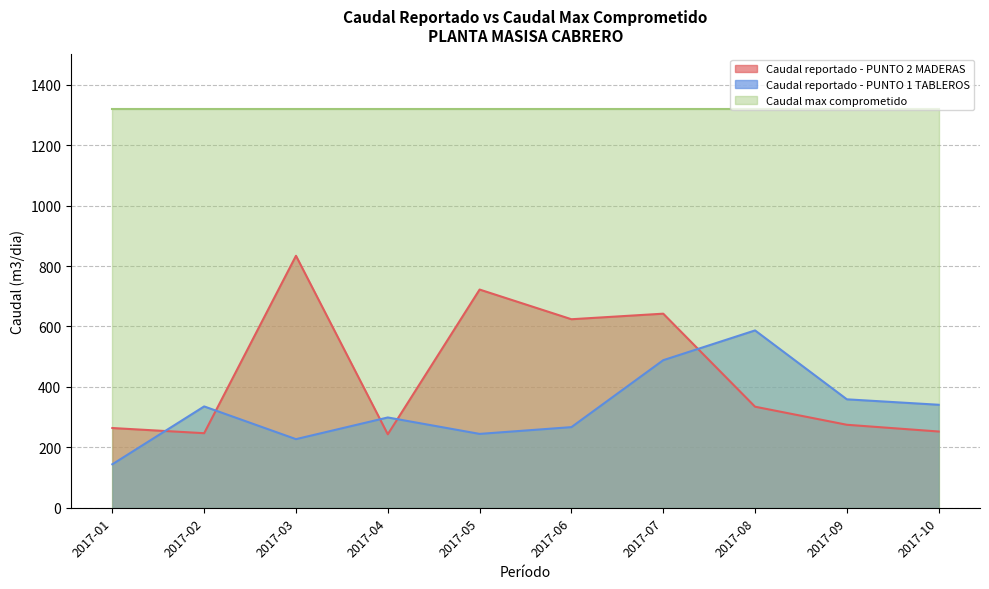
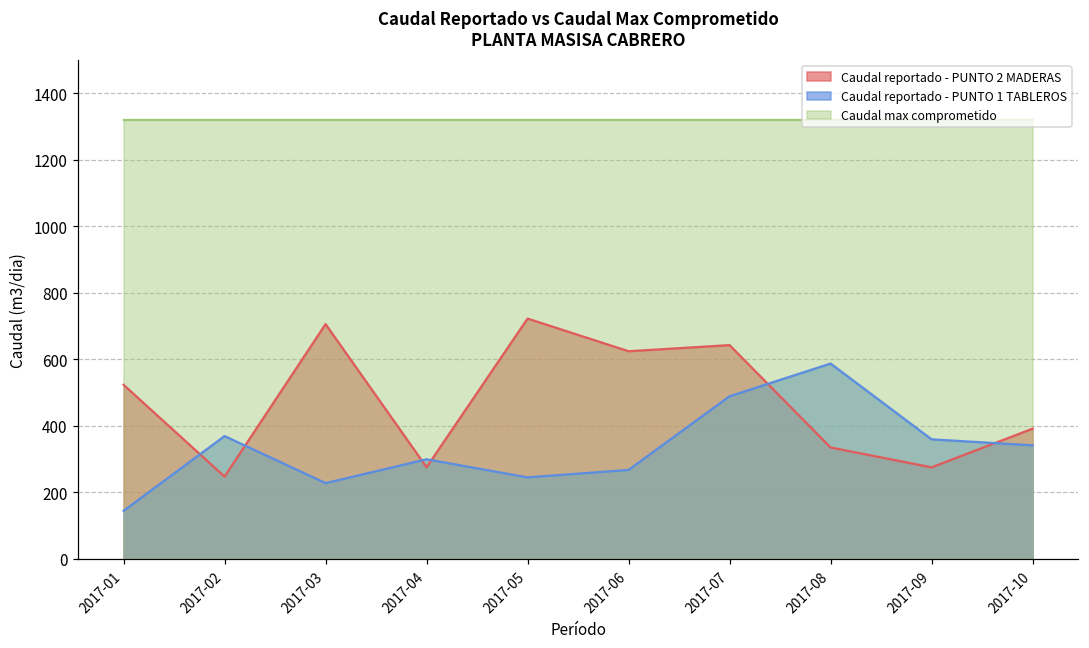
  {
    "Caudal reportado - PUNTO 2 MADERAS": {
-     "2017-01": 260,
+     "2017-01": 520,
      "2017-02": 250,
-     "2017-03": 830,
-     "2017-04": 240,
+     "2017-03": 710,
+     "2017-04": 280,
      "2017-05": 720,
      "2017-06": 620,
      "2017-07": 640,
      "2017-08": 330,
      "2017-09": 270,
-     "2017-10": 250
+     "2017-10": 390
    },
    "Caudal reportado - PUNTO 1 TABLEROS": {
      "2017-01": 140,
-     "2017-02": 340,
+     "2017-02": 370,
      "2017-03": 230,
      "2017-04": 300,
      "2017-05": 240,
      "2017-06": 270,
      "2017-07": 490,
      "2017-08": 590,
      "2017-09": 360,
      "2017-10": 340
    },
    "Caudal max comprometido": {
      "2017-01": 1320,
      "2017-02": 1320,
      "2017-03": 1320,
      "2017-04": 1320,
      "2017-05": 1320,
      "2017-06": 1320,
      "2017-07": 1320
    }
  }
